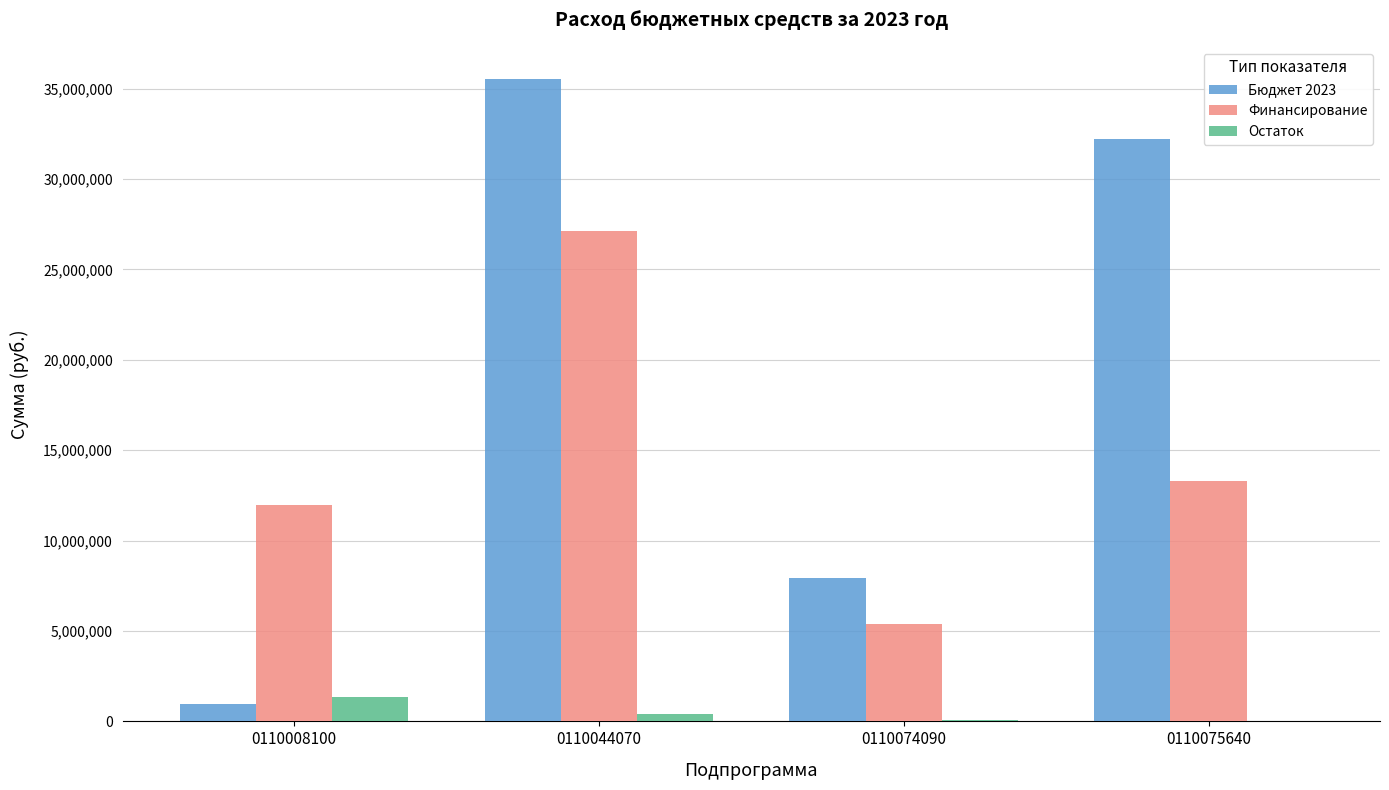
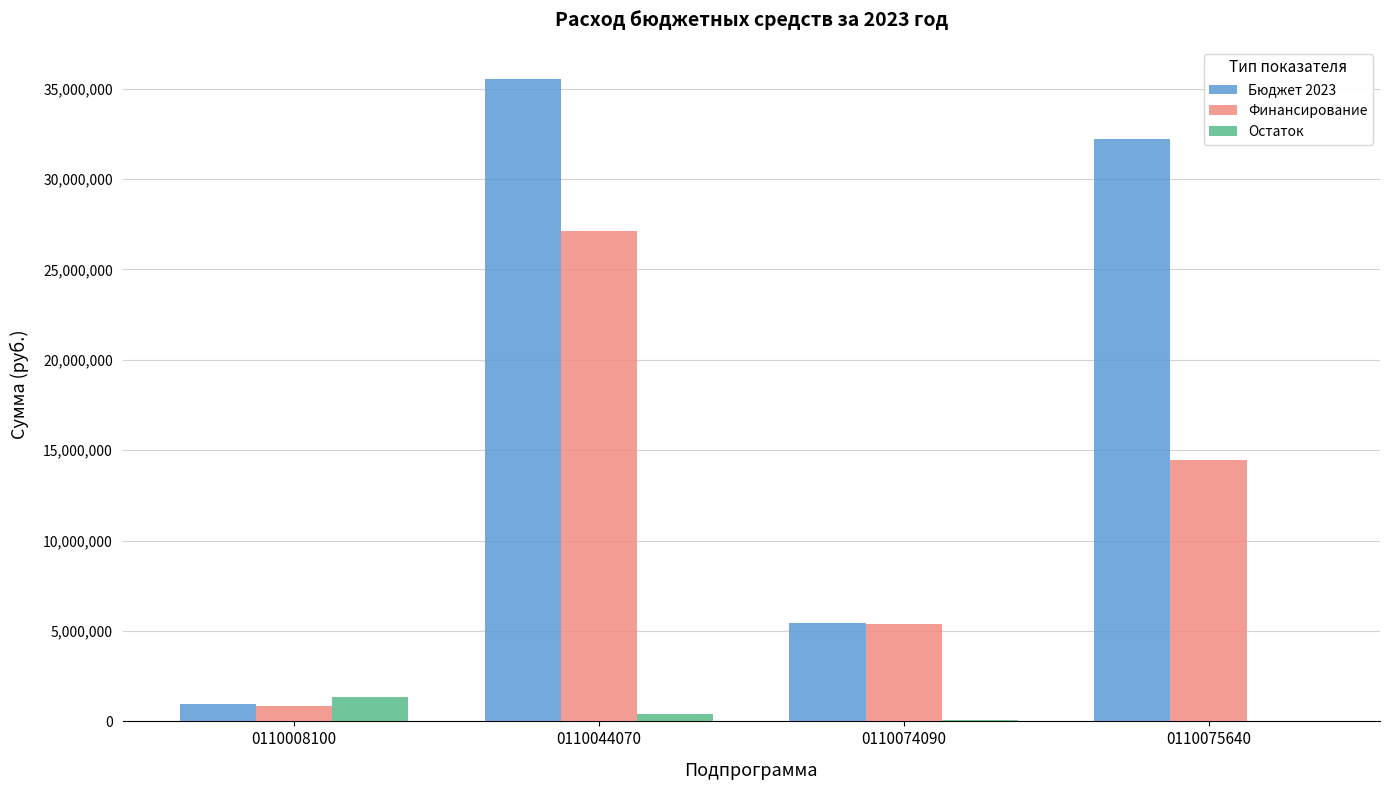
  {
    "Бюджет 2023": {
      "0110008100": "1,000,000",
      "0110044070": "35,500,000",
-     "0110074090": "7,900,000",
+     "0110074090": "5,500,000",
      "0110075640": "32,200,000"
    },
    "Финансирование": {
-     "0110008100": "11,900,000",
+     "0110008100": "800,000",
      "0110044070": "27,100,000",
      "0110074090": "5,400,000",
-     "0110075640": "13,300,000"
+     "0110075640": "14,500,000"
    },
    "Остаток": {
      "0110008100": "1,400,000",
      "0110044070": "400,000"
    }
  }
